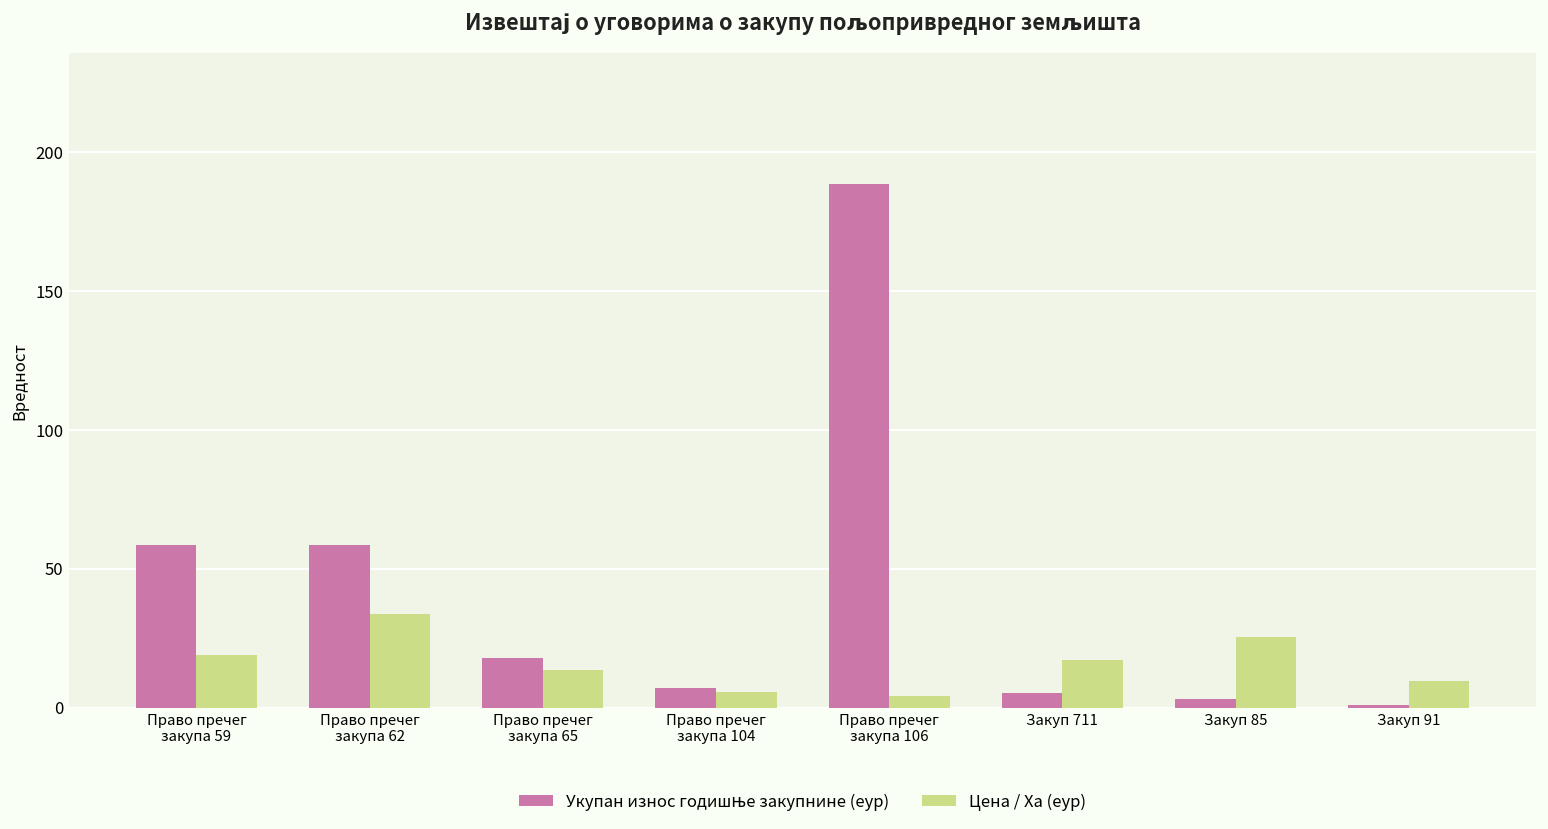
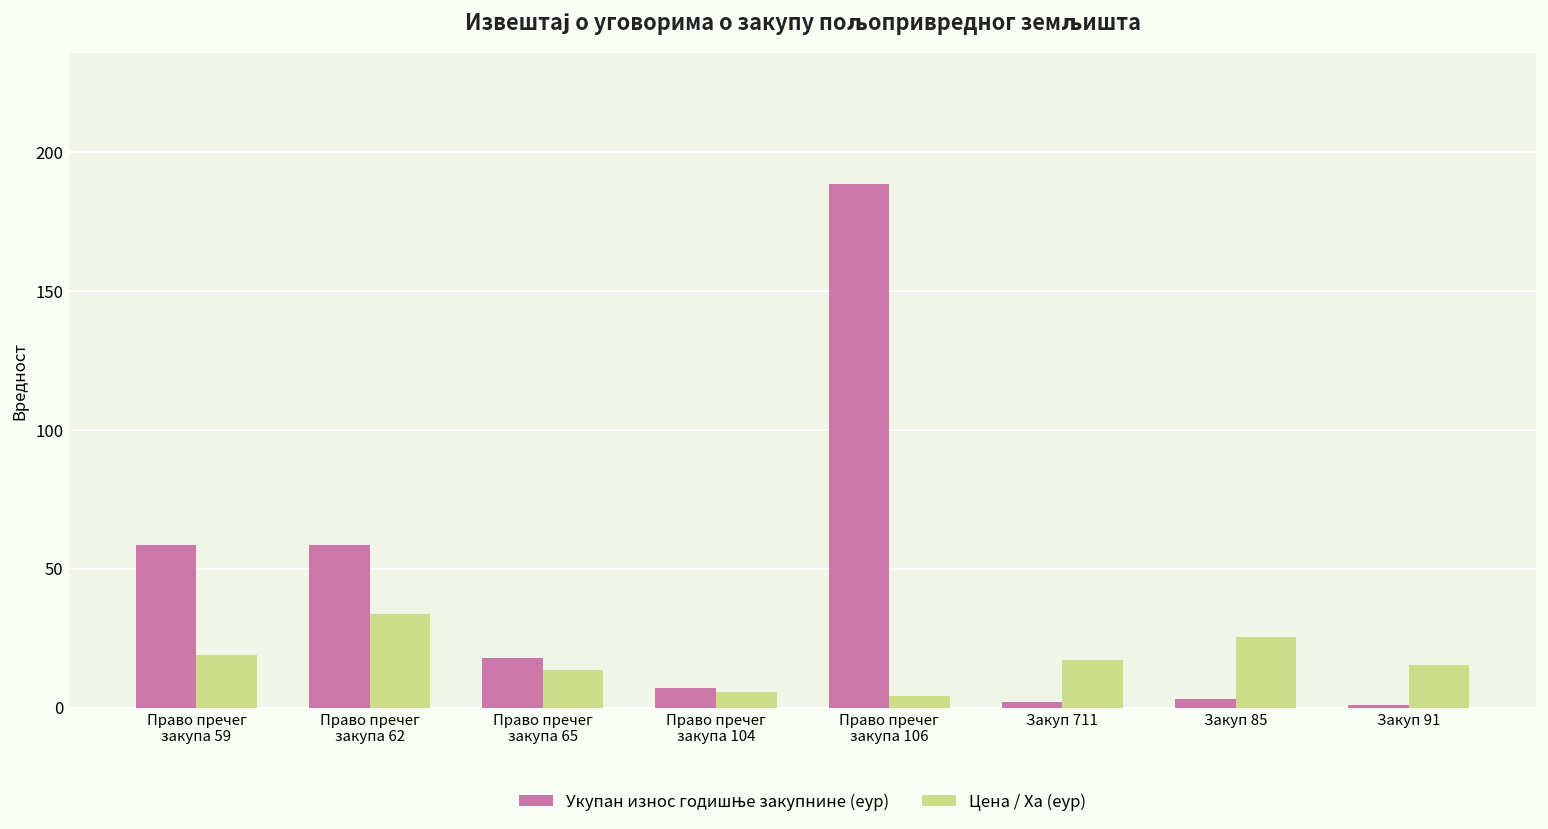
  {
    "Укупан износ годишње закупнине (еур)": {
      "Право пречег закупа 59": 58,
      "Право пречег закупа 62": 59,
      "Право пречег закупа 65": 18,
      "Право пречег закупа 104": 7,
      "Право пречег закупа 106": 188,
-     "Закуп 711": 5,
+     "Закуп 711": 2,
      "Закуп 85": 3
    },
    "Цена / Ха (еур)": {
      "Право пречег закупа 59": 19,
      "Право пречег закупа 62": 33,
      "Право пречег закупа 65": 14,
      "Право пречег закупа 104": 6,
      "Право пречег закупа 106": 4,
      "Закуп 711": 17,
      "Закуп 85": 25,
-     "Закуп 91": 10
+     "Закуп 91": 15
    }
  }
